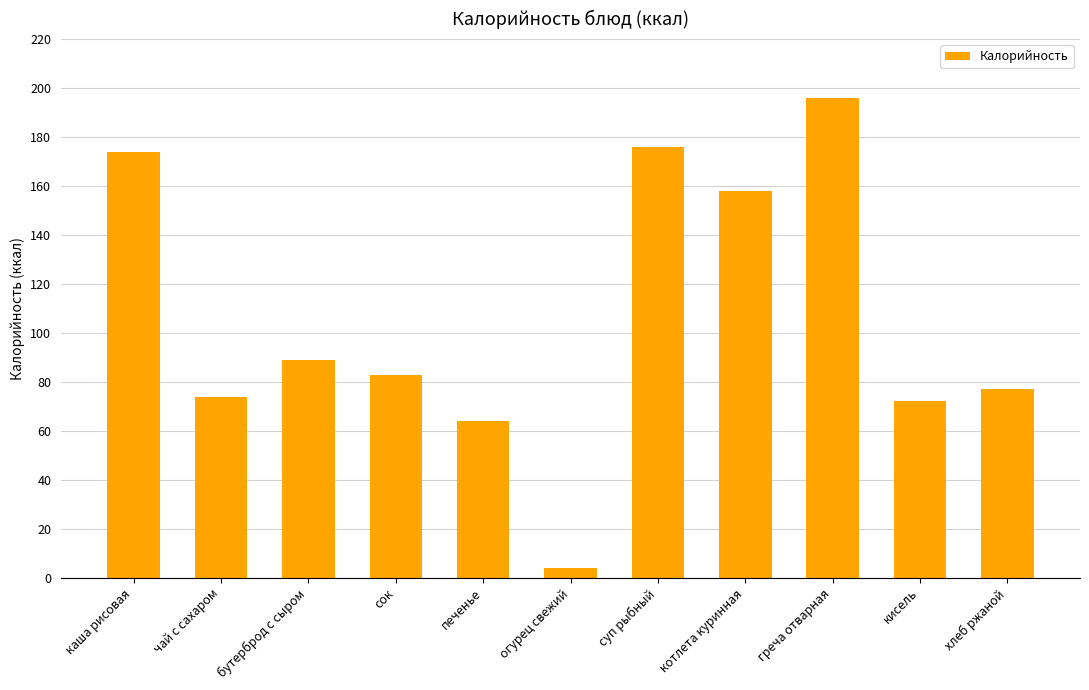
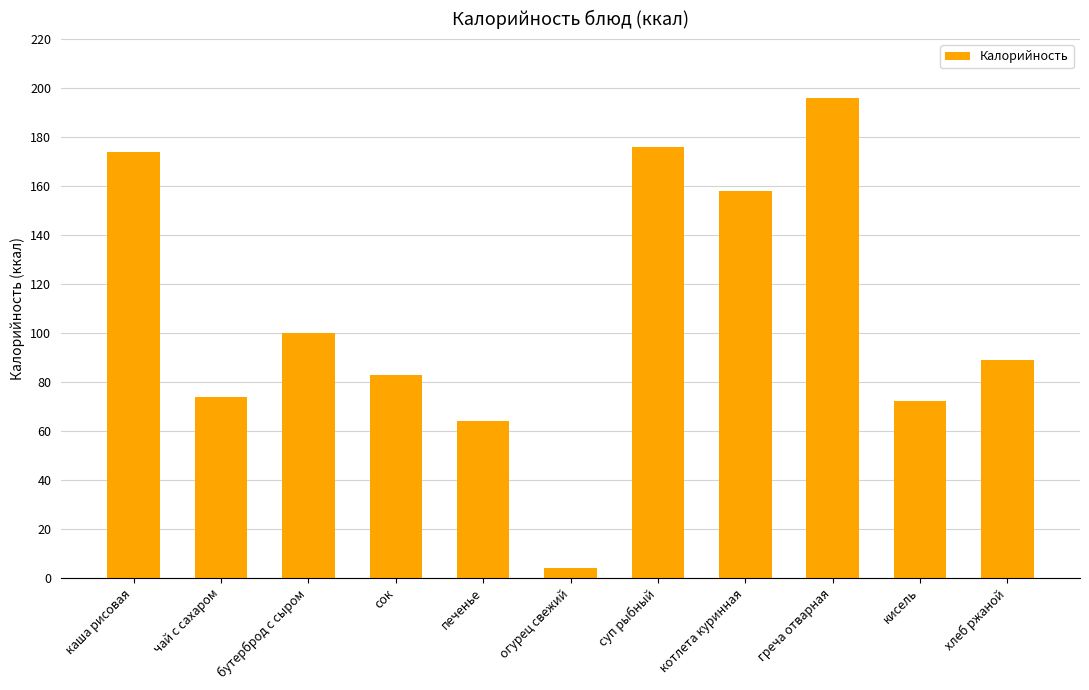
  {
    "каша рисовая": 174,
    "чай с сахаром": 74,
-   "бутерброд с сыром": 89,
+   "бутерброд с сыром": 100,
    "сок": 83,
    "печенье": 64,
    "огурец свежий": 4,
    "суп рыбный": 176,
    "котлета куринная": 158,
    "греча отварная": 196,
    "кисель": 72,
-   "хлеб ржаной": 77
+   "хлеб ржаной": 89
  }
